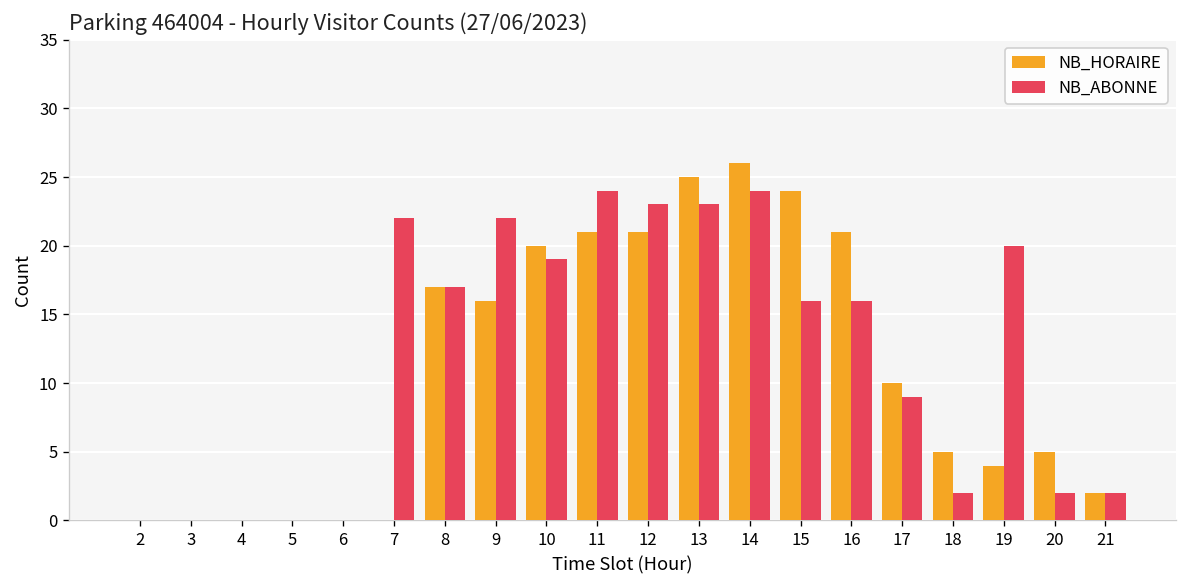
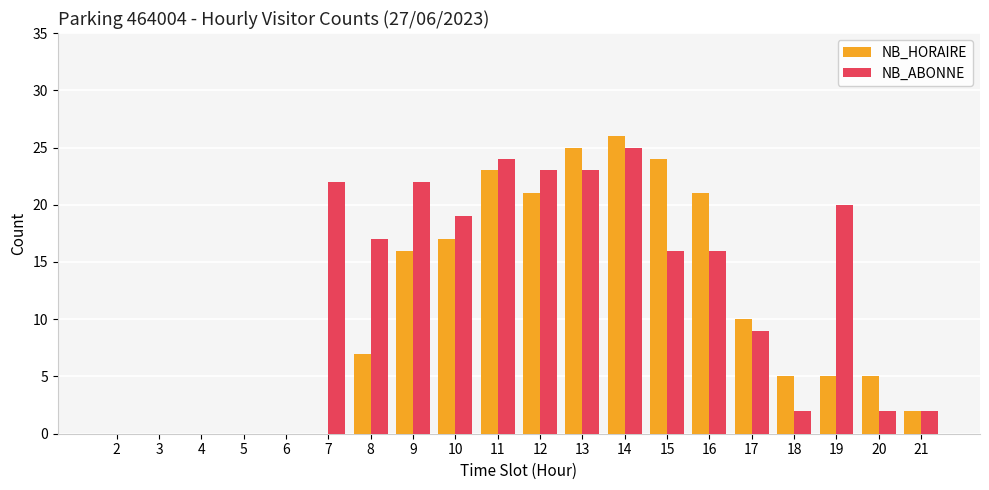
  {
    "NB_HORAIRE": {
      "2": 0,
      "3": 0,
      "4": 0,
      "5": 0,
      "6": 0,
      "7": 0,
-     "8": 17,
+     "8": 7,
      "9": 16,
-     "10": 20,
-     "11": 21,
+     "10": 17,
+     "11": 23,
      "12": 21,
      "13": 25,
      "14": 26,
      "15": 24,
      "16": 21,
      "17": 10,
      "18": 5,
-     "19": 4,
+     "19": 5,
      "20": 5,
      "21": 2
    },
    "NB_ABONNE": {
      "2": 0,
      "3": 0,
      "4": 0,
      "5": 0,
      "6": 0,
      "7": 22,
      "8": 17,
      "9": 22,
      "10": 19,
      "11": 24,
      "12": 23,
      "13": 23,
-     "14": 24,
+     "14": 25,
      "15": 16,
      "16": 16,
      "17": 9,
      "18": 2,
      "19": 20,
      "20": 2,
      "21": 2
    }
  }
